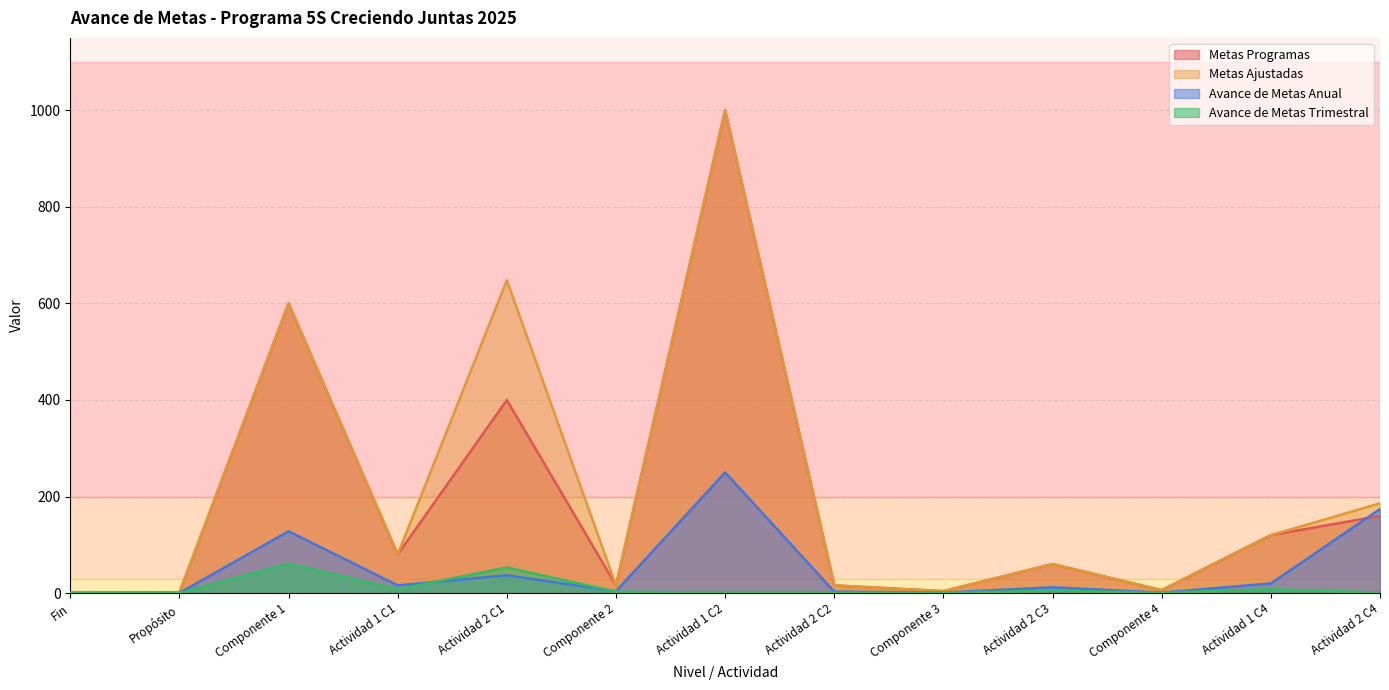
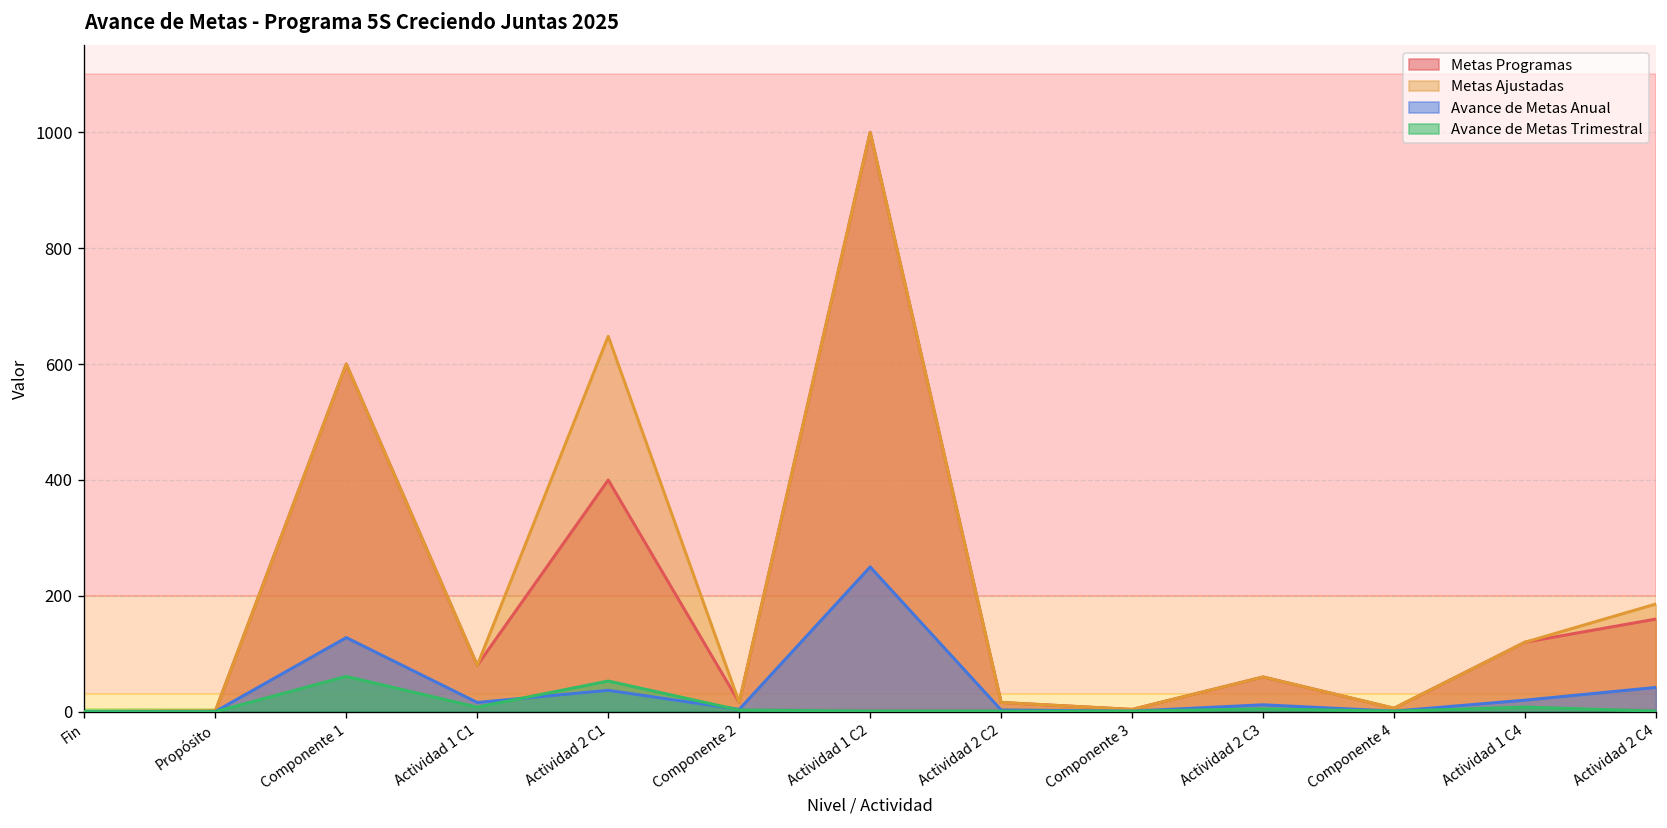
  {
    "Metas Programas": {
      "Actividad 2 C1": 400,
      "Actividad 2 C4": 160
    },
    "Metas Ajustadas": {
      "Actividad 2 C1": 650,
      "Actividad 2 C4": 190
    },
    "Avance de Metas Anual": {
      "Componente 1": 130,
      "Actividad 1 C1": 20,
      "Actividad 2 C1": 40,
      "Actividad 1 C2": 250,
      "Actividad 2 C3": 10,
      "Actividad 1 C4": 20,
-     "Actividad 2 C4": 170
+     "Actividad 2 C4": 40
    },
    "Avance de Metas Trimestral": {
      "Componente 1": 60,
      "Actividad 1 C1": 10,
      "Actividad 2 C1": 50,
      "Actividad 1 C2": 0,
      "Actividad 2 C3": 10,
      "Actividad 1 C4": 10,
      "Actividad 2 C4": 0
    }
  }
